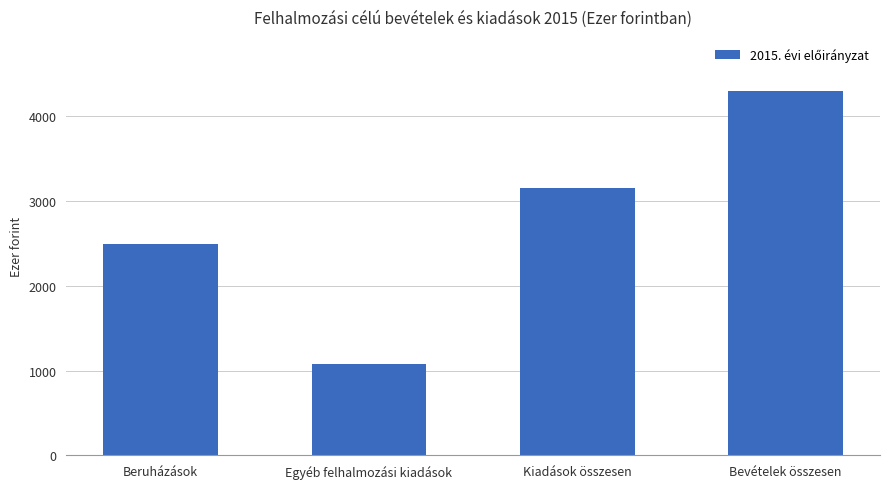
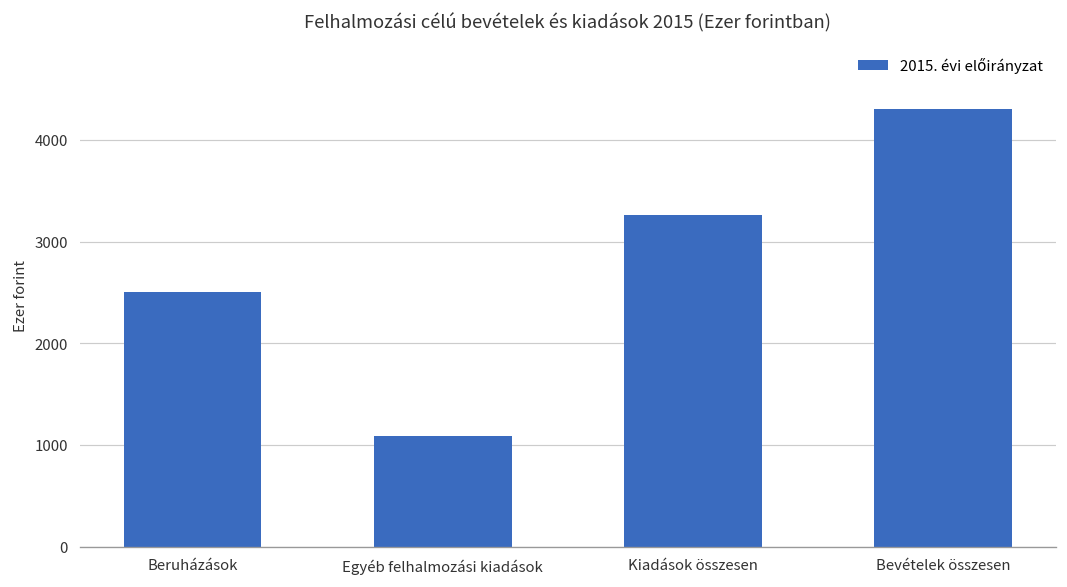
  {
    "Beruházások": 2500,
    "Egyéb felhalmozási kiadások": 1100,
-   "Kiadások összesen": 3200,
+   "Kiadások összesen": 3300,
    "Bevételek összesen": 4300
  }
